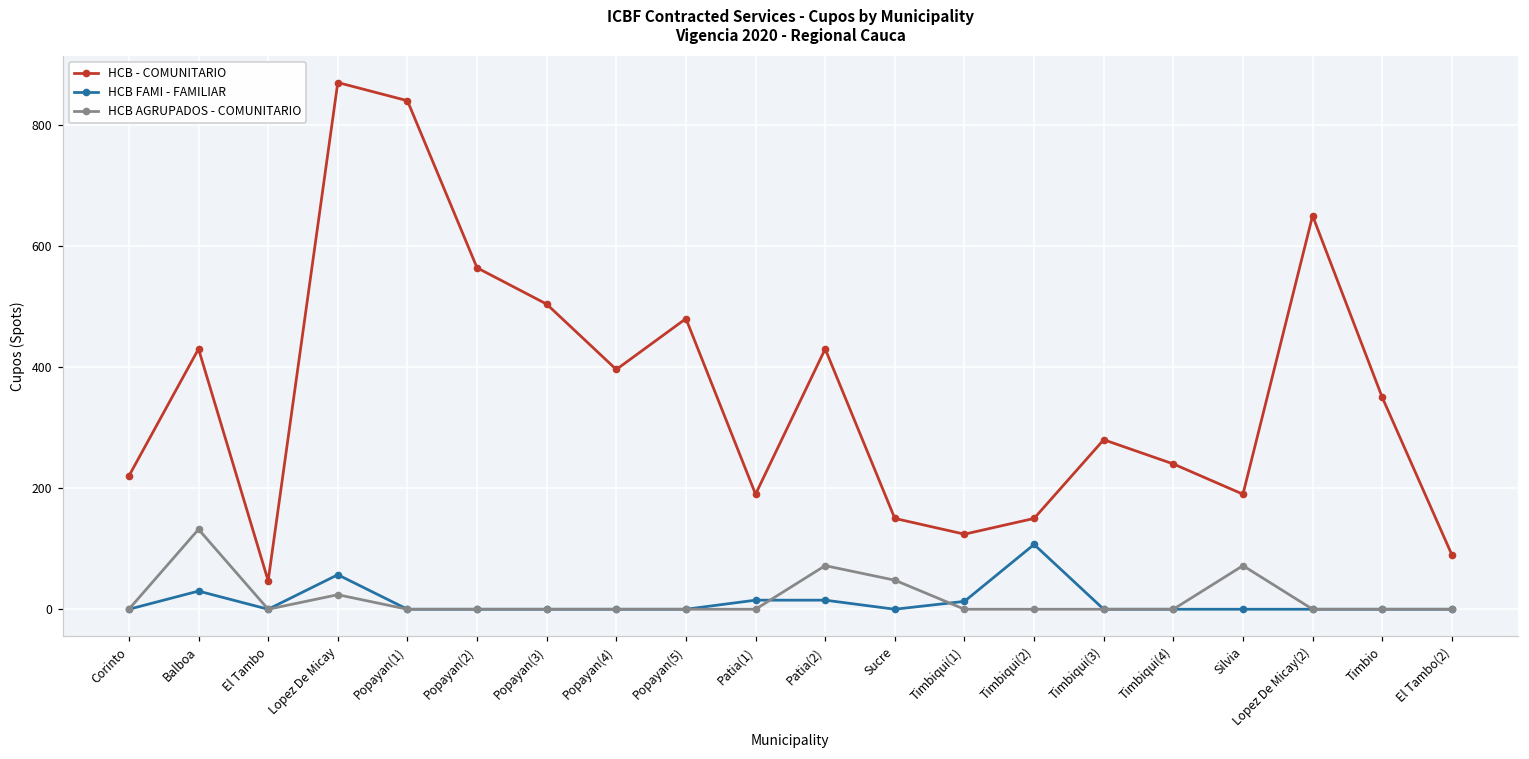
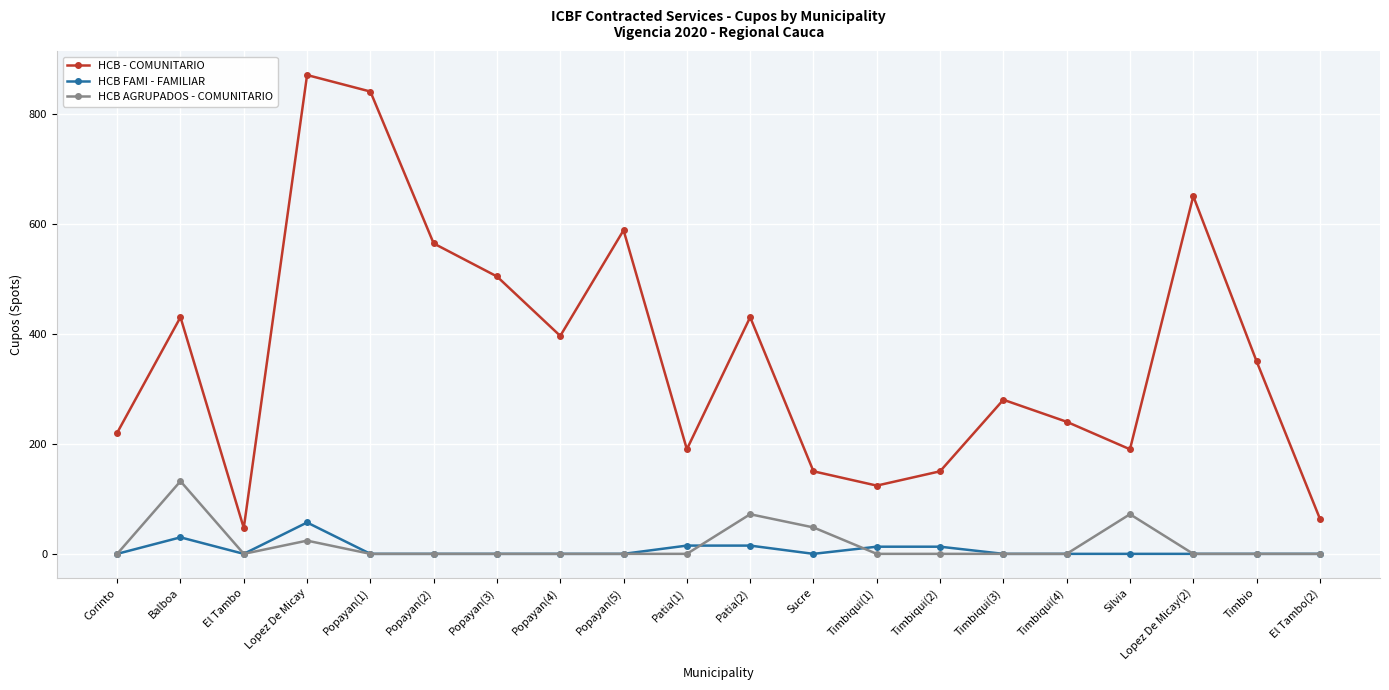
  {
    "HCB - COMUNITARIO": {
      "Corinto": 220,
      "Balboa": 430,
      "El Tambo": 50,
      "Lopez De Micay": 870,
      "Popayan(1)": 840,
      "Popayan(2)": 560,
      "Popayan(3)": 500,
      "Popayan(4)": 400,
-     "Popayan(5)": 480,
+     "Popayan(5)": 590,
      "Patia(1)": 190,
      "Patia(2)": 430,
      "Sucre": 150,
      "Timbiqui(1)": 120,
      "Timbiqui(2)": 150,
      "Timbiqui(3)": 280,
      "Timbiqui(4)": 240,
      "Silvia": 190,
      "Lopez De Micay(2)": 650,
      "Timbio": 350,
-     "El Tambo(2)": 90
+     "El Tambo(2)": 60
    },
    "HCB FAMI - FAMILIAR": {
      "Balboa": 30,
      "Lopez De Micay": 60,
      "Patia(1)": 20,
      "Patia(2)": 20,
      "Sucre": 0,
      "Timbiqui(1)": 10,
-     "Timbiqui(2)": 110,
+     "Timbiqui(2)": 10,
      "Silvia": 0
    },
    "HCB AGRUPADOS - COMUNITARIO": {
      "Balboa": 130,
      "Lopez De Micay": 20,
      "Patia(1)": 0,
      "Patia(2)": 70,
      "Sucre": 50,
      "Timbiqui(1)": 0,
      "Timbiqui(2)": 0,
      "Silvia": 70
    }
  }
